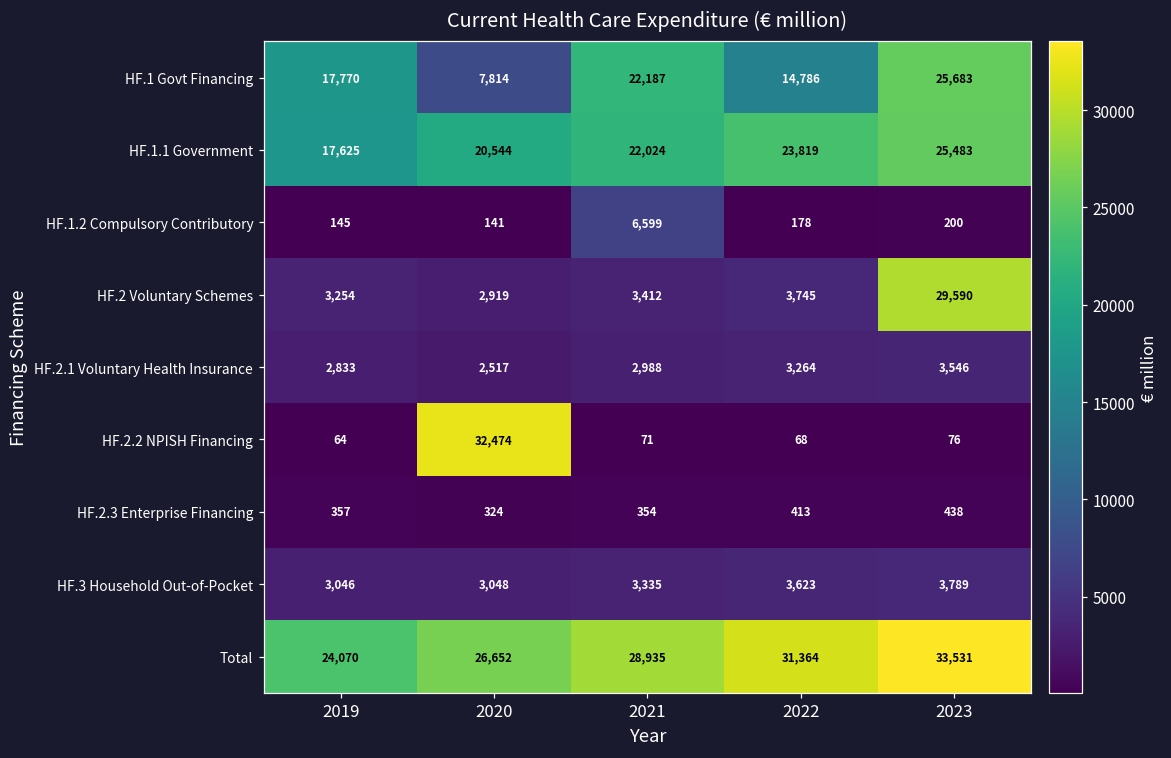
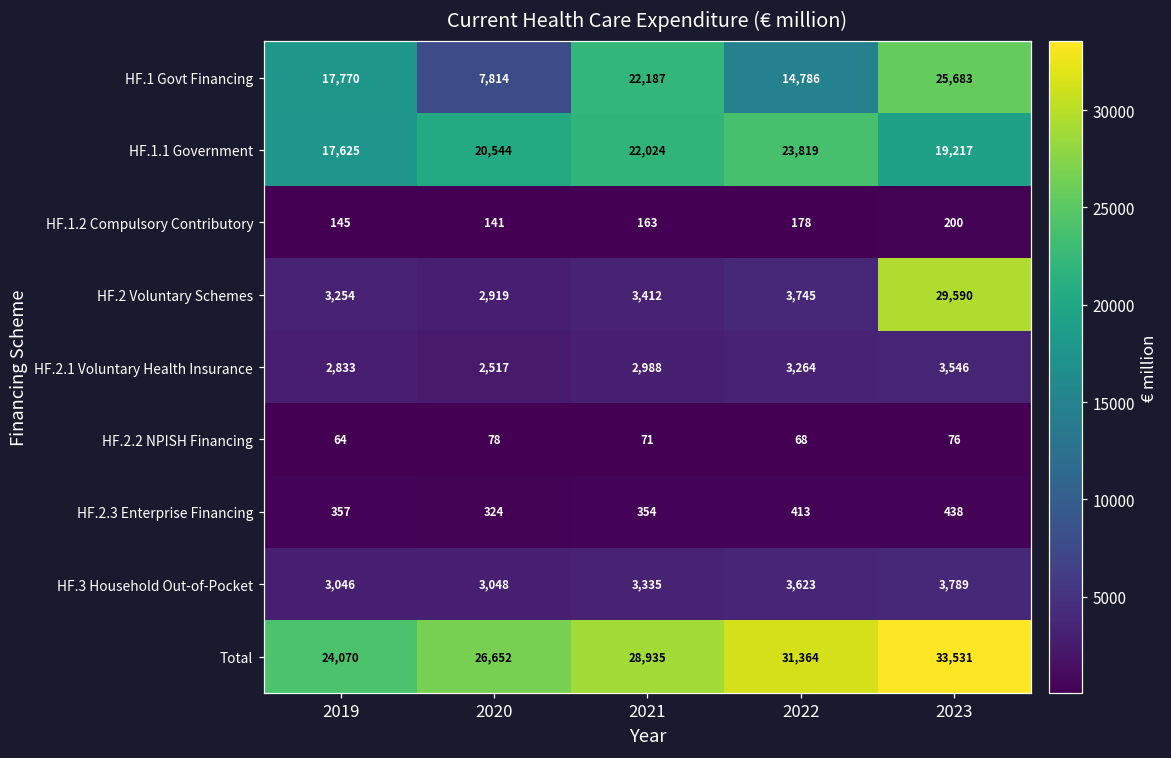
  {
    "HF.1 Govt Financing": {
      "2019": "17,770",
      "2020": "7,814",
      "2021": "22,187",
      "2022": "14,786",
      "2023": "25,683"
    },
    "HF.1.1 Government": {
      "2019": "17,625",
      "2020": "20,544",
      "2021": "22,024",
      "2022": "23,819",
-     "2023": "25,483"
+     "2023": "19,217"
    },
    "HF.1.2 Compulsory Contributory": {
      "2019": "145",
      "2020": "141",
-     "2021": "6,599",
+     "2021": "163",
      "2022": "178",
      "2023": "200"
    },
    "HF.2 Voluntary Schemes": {
      "2019": "3,254",
      "2020": "2,919",
      "2021": "3,412",
      "2022": "3,745",
      "2023": "29,590"
    },
    "HF.2.1 Voluntary Health Insurance": {
      "2019": "2,833",
      "2020": "2,517",
      "2021": "2,988",
      "2022": "3,264",
      "2023": "3,546"
    },
    "HF.2.2 NPISH Financing": {
      "2019": "64",
-     "2020": "32,474",
+     "2020": "78",
      "2021": "71",
      "2022": "68",
      "2023": "76"
    },
    "HF.2.3 Enterprise Financing": {
      "2019": "357",
      "2020": "324",
      "2021": "354",
      "2022": "413",
      "2023": "438"
    },
    "HF.3 Household Out-of-Pocket": {
      "2019": "3,046",
      "2020": "3,048",
      "2021": "3,335",
      "2022": "3,623",
      "2023": "3,789"
    },
    "Total": {
      "2019": "24,070",
      "2020": "26,652",
      "2021": "28,935",
      "2022": "31,364",
      "2023": "33,531"
    }
  }
